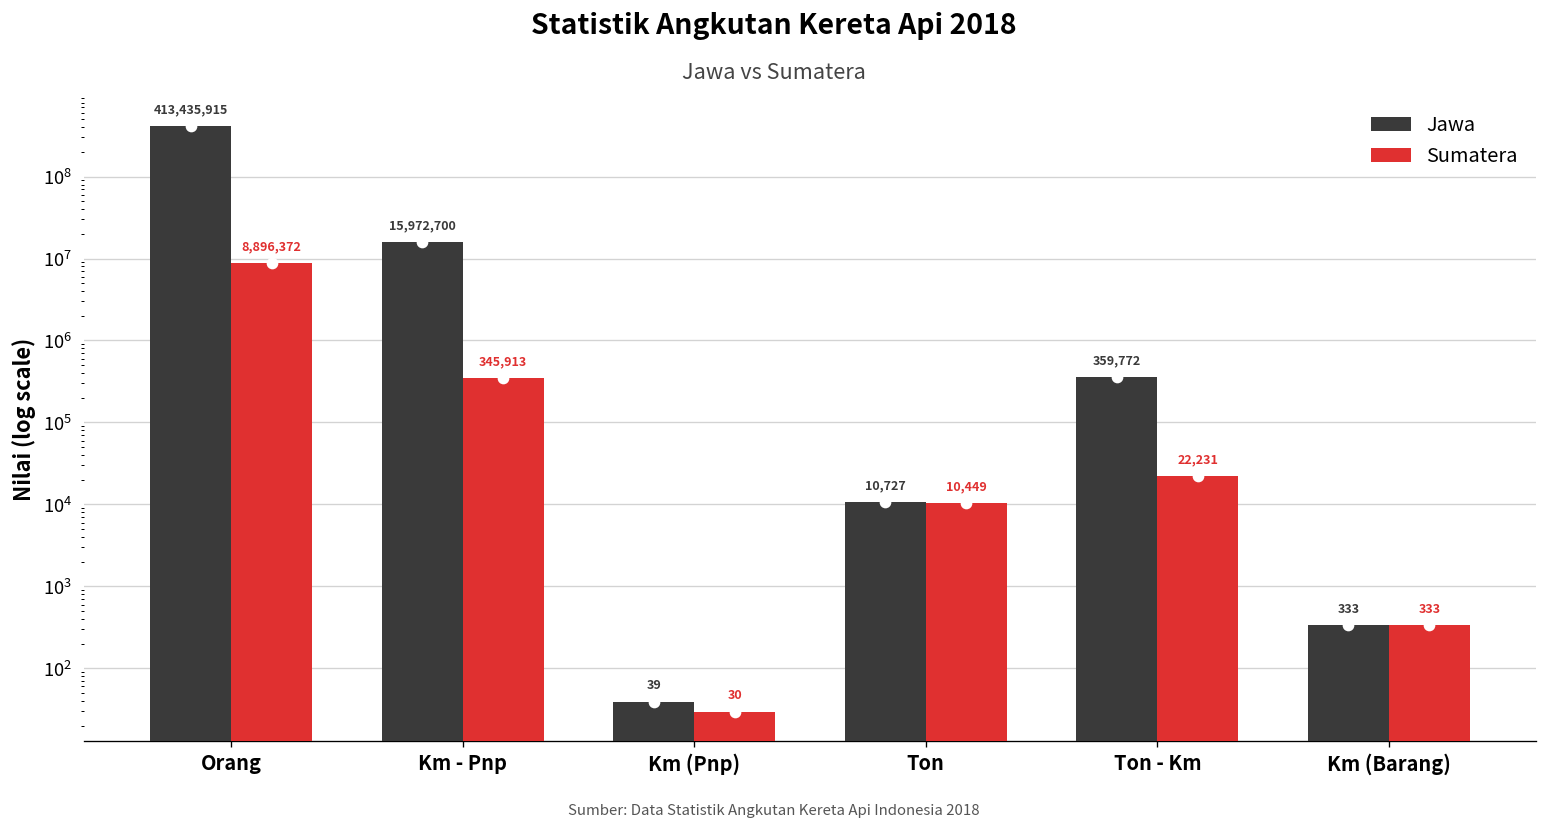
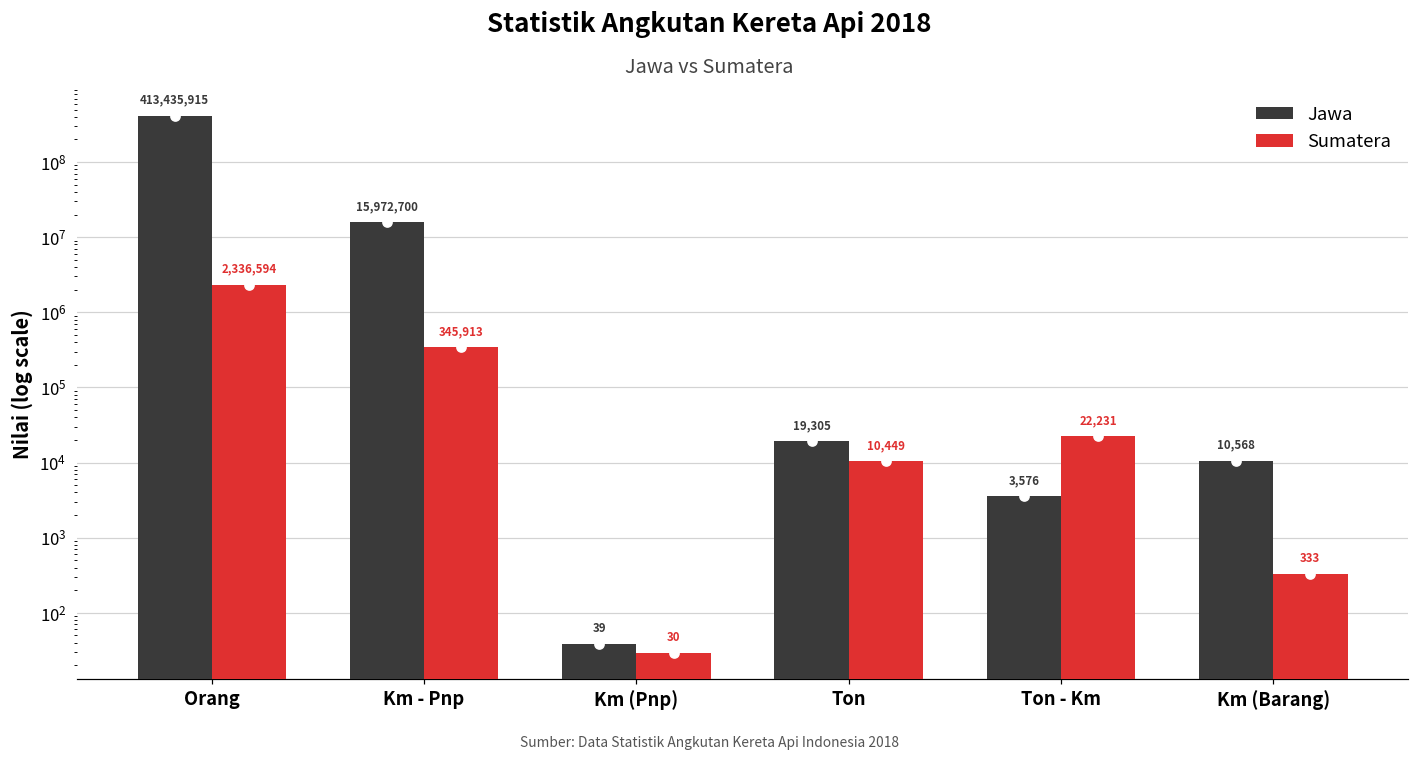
  {
    "Jawa": {
      "Orang": "413,435,915",
      "Km - Pnp": "15,972,700",
      "Km (Pnp)": "39",
-     "Ton": "10,727",
-     "Ton - Km": "359,772",
-     "Km (Barang)": "333"
+     "Ton": "19,305",
+     "Ton - Km": "3,576",
+     "Km (Barang)": "10,568"
    },
    "Sumatera": {
-     "Orang": "8,896,372",
+     "Orang": "2,336,594",
      "Km - Pnp": "345,913",
      "Km (Pnp)": "30",
      "Ton": "10,449",
      "Ton - Km": "22,231",
      "Km (Barang)": "333"
    }
  }
